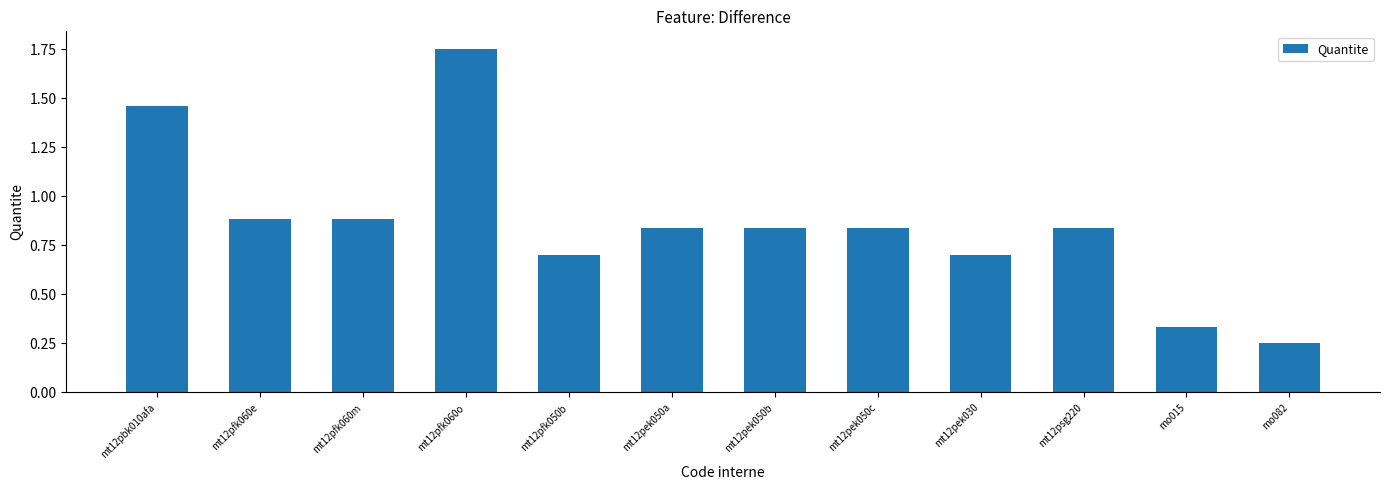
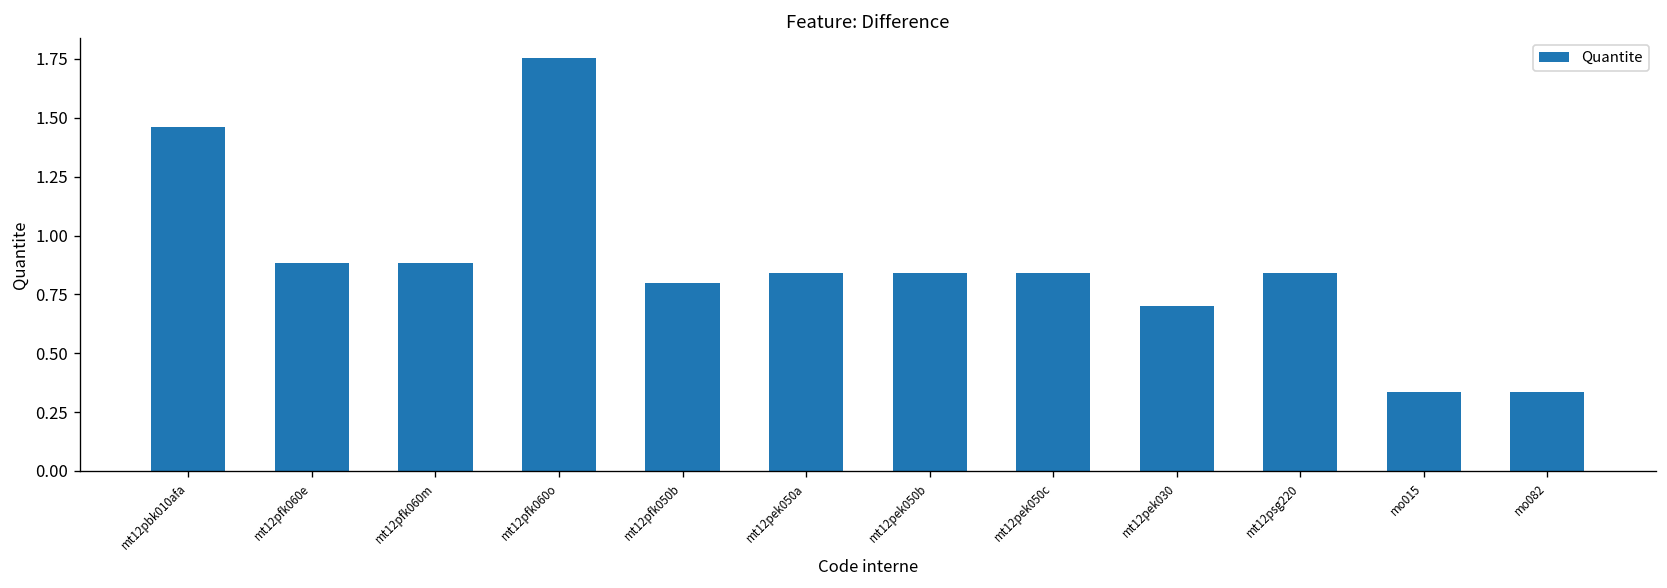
  {
    "mt12pbk010afa": 1.46,
    "mt12pfk060e": 0.88,
    "mt12pfk060m": 0.88,
    "mt12pfk060o": 1.75,
-   "mt12pfk050b": 0.7,
+   "mt12pfk050b": 0.8,
    "mt12pek050a": 0.84,
    "mt12pek050b": 0.84,
    "mt12pek050c": 0.84,
    "mt12pek030": 0.70,
    "mt12psg220": 0.84,
    "mo015": 0.34,
-   "mo082": 0.25
+   "mo082": 0.34
  }
